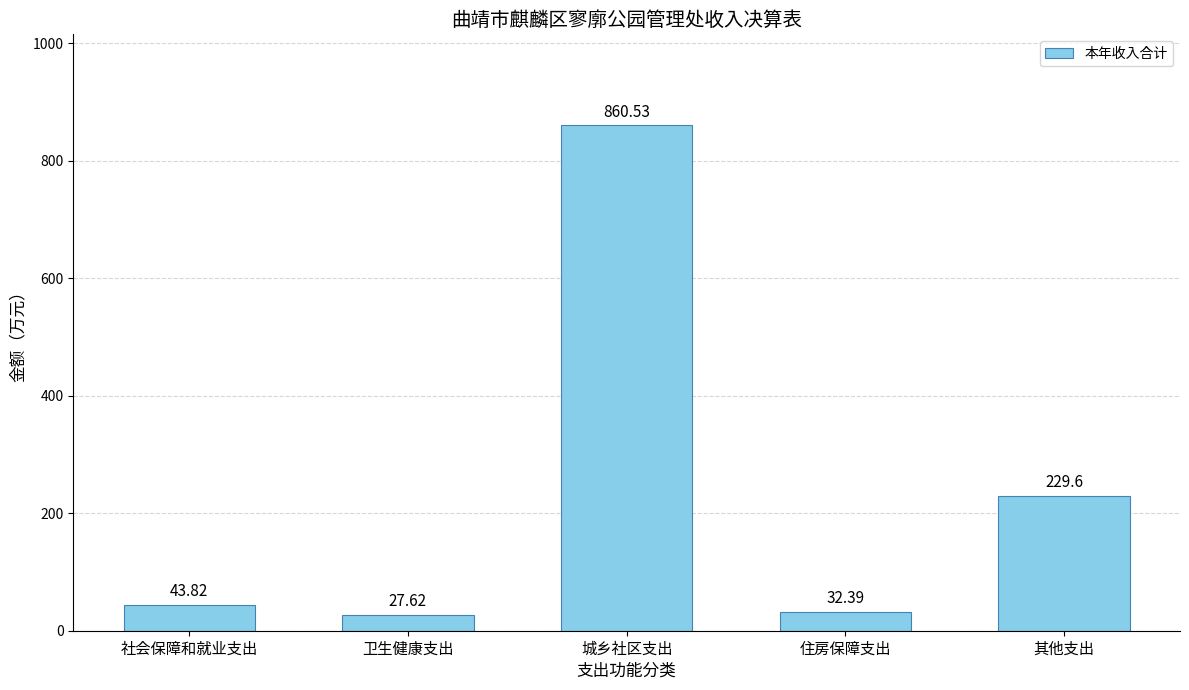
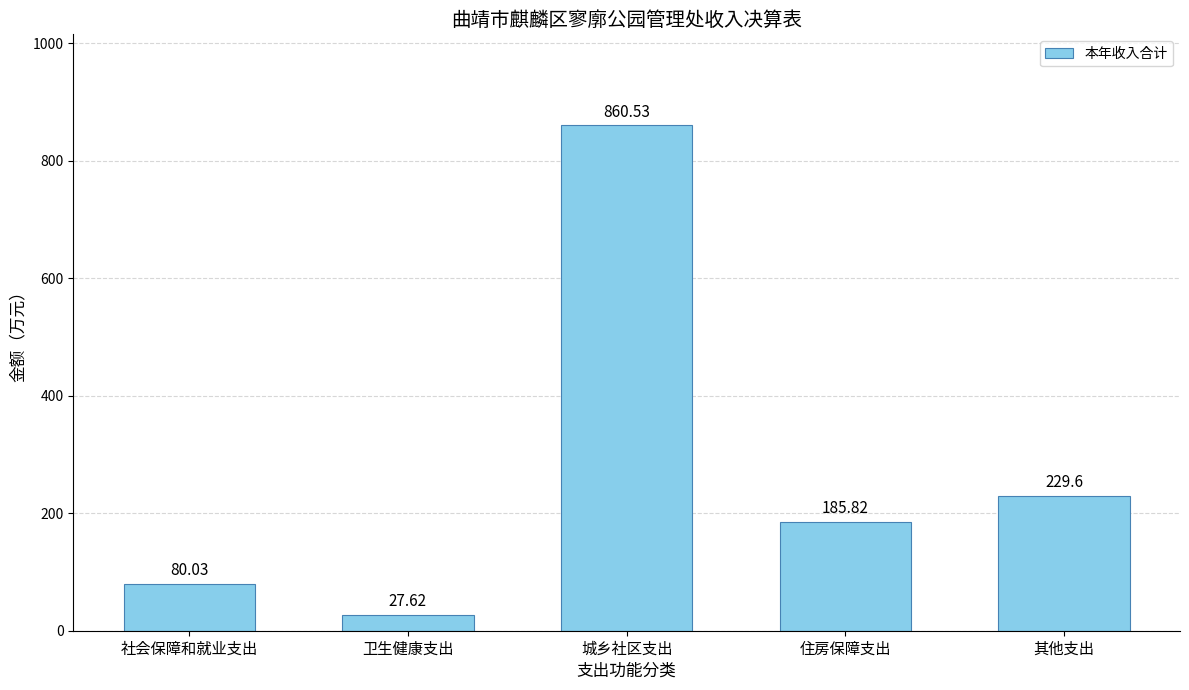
  {
-   "社会保障和就业支出": 43.82,
+   "社会保障和就业支出": 80.03,
    "卫生健康支出": 27.62,
    "城乡社区支出": 860.53,
-   "住房保障支出": 32.39,
+   "住房保障支出": 185.82,
    "其他支出": 229.6
  }
